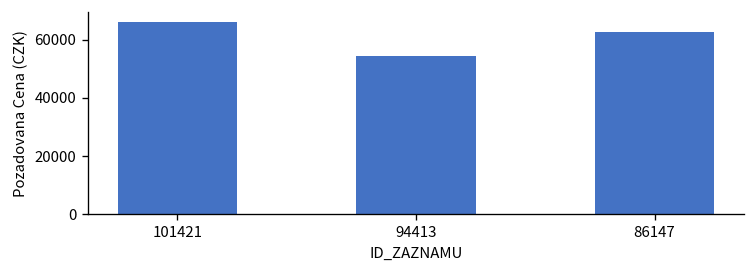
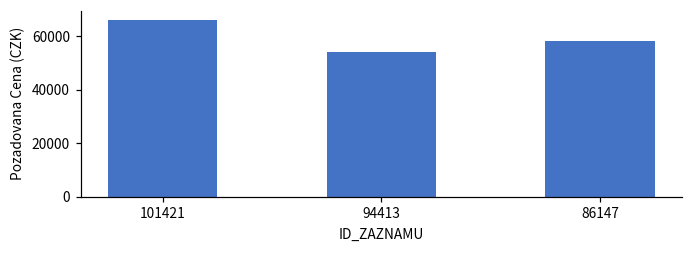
  {
    "101421": 66000,
    "94413": 54000,
-   "86147": 62000
+   "86147": 58000
  }
